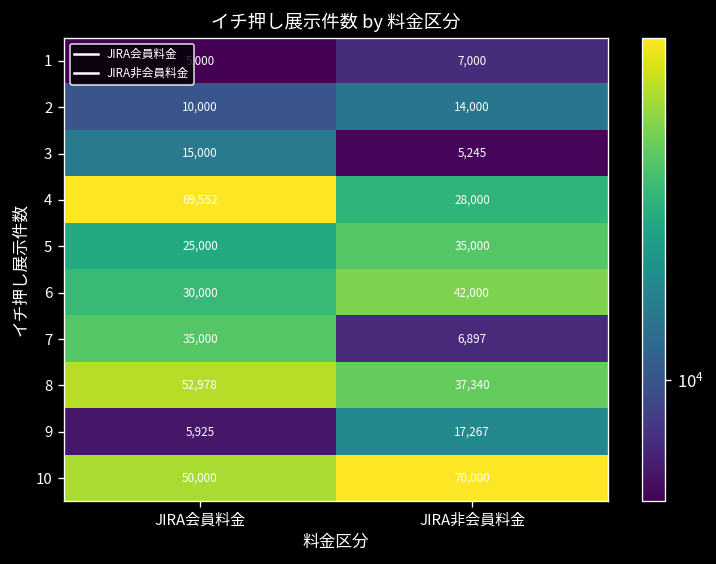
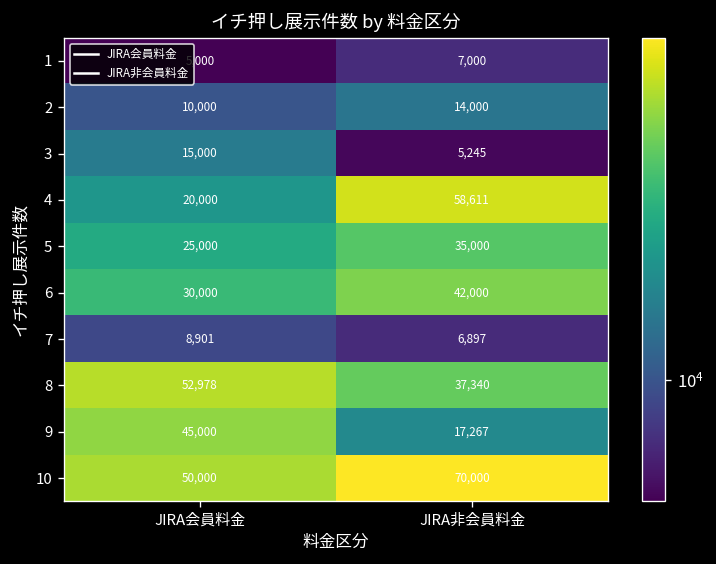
  {
    "1": {
      "JIRA非会員料金": "7,000"
    },
    "2": {
      "JIRA会員料金": "10,000",
      "JIRA非会員料金": "14,000"
    },
    "3": {
      "JIRA会員料金": "15,000",
      "JIRA非会員料金": "5,245"
    },
    "4": {
-     "JIRA会員料金": "69,552",
-     "JIRA非会員料金": "28,000"
+     "JIRA会員料金": "20,000",
+     "JIRA非会員料金": "58,611"
    },
    "5": {
      "JIRA会員料金": "25,000",
      "JIRA非会員料金": "35,000"
    },
    "6": {
      "JIRA会員料金": "30,000",
      "JIRA非会員料金": "42,000"
    },
    "7": {
-     "JIRA会員料金": "35,000",
+     "JIRA会員料金": "8,901",
      "JIRA非会員料金": "6,897"
    },
    "8": {
      "JIRA会員料金": "52,978",
      "JIRA非会員料金": "37,340"
    },
    "9": {
-     "JIRA会員料金": "5,925",
+     "JIRA会員料金": "45,000",
      "JIRA非会員料金": "17,267"
    },
    "10": {
      "JIRA会員料金": "50,000",
      "JIRA非会員料金": "70,000"
    }
  }
